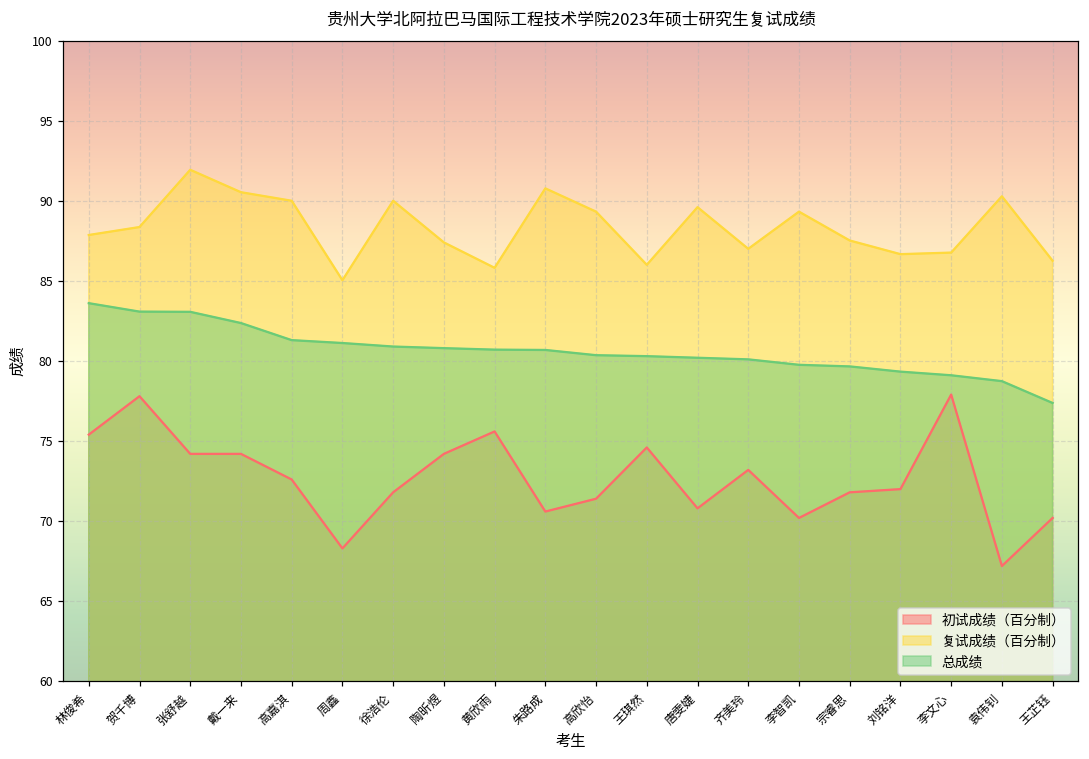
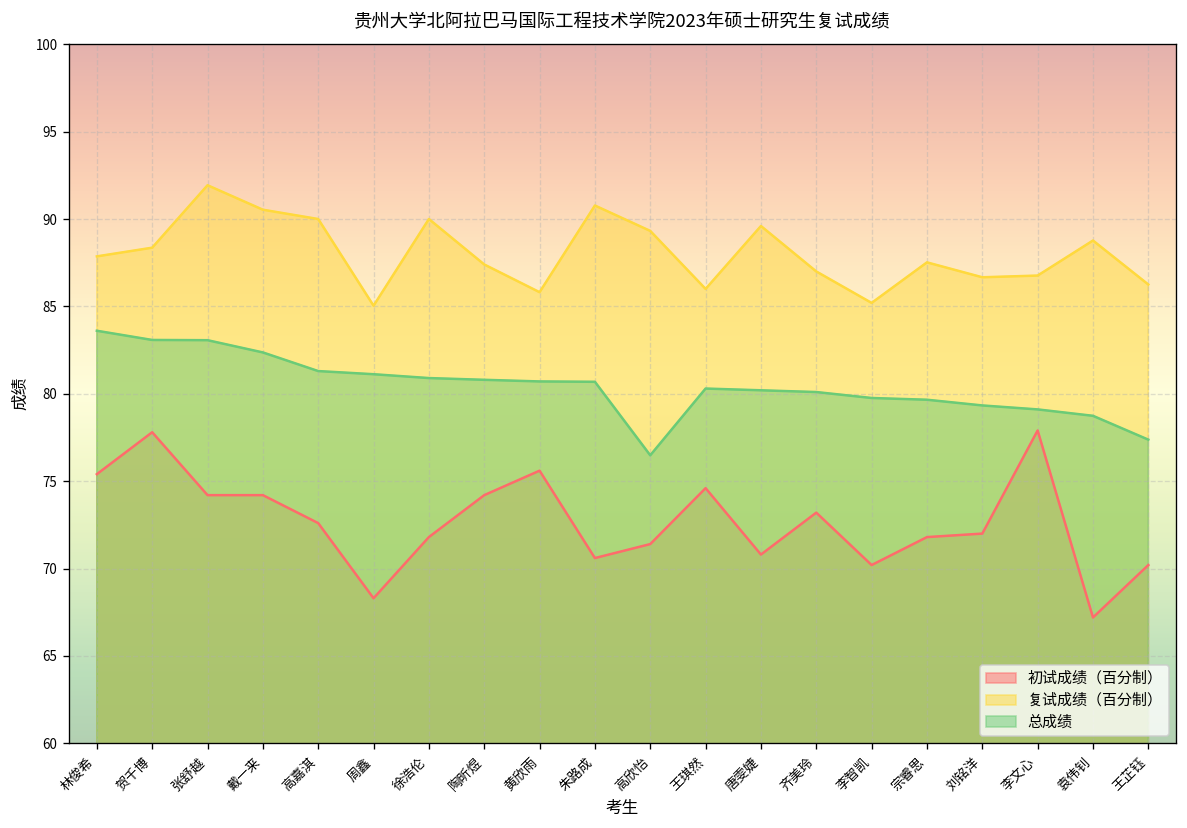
  {
    "初试成绩（百分制）": {
      "林俊希": 75.4,
      "贺千博": 77.8,
      "张舒越": 74.2,
      "戴一来": 74.2,
      "高嘉淇": 72.6,
      "周鑫": 68.3,
      "徐浩伦": 71.8,
      "陶昕煜": 74.2,
      "黄欣雨": 75.6,
      "朱路成": 70.6,
      "高欣怡": 71.4,
      "王琪然": 74.6,
      "唐雯婕": 70.8,
      "齐美玲": 73.2,
      "李智凯": 70.2,
      "宗睿思": 71.8,
      "刘铭洋": 72.0,
      "李文心": 77.9,
      "袁伟钊": 67.2,
      "王芷钰": 70.2
    },
    "复试成绩（百分制）": {
      "林俊希": 87.9,
      "贺千博": 88.4,
      "张舒越": 91.9,
      "戴一来": 90.5,
      "高嘉淇": 90.0,
      "周鑫": 85.0,
      "徐浩伦": 90.0,
      "陶昕煜": 87.4,
      "黄欣雨": 85.8,
      "朱路成": 90.8,
      "高欣怡": 89.3,
      "王琪然": 86.0,
      "唐雯婕": 89.6,
      "齐美玲": 87.0,
-     "李智凯": 89.3,
+     "李智凯": 85.2,
      "宗睿思": 87.5,
      "刘铭洋": 86.7,
      "李文心": 86.8,
-     "袁伟钊": 90.3,
+     "袁伟钊": 88.8,
      "王芷钰": 86.3
    },
    "总成绩": {
      "林俊希": 83.6,
      "贺千博": 83.1,
      "张舒越": 83.1,
      "戴一来": 82.4,
      "高嘉淇": 81.3,
      "周鑫": 81.1,
      "徐浩伦": 80.9,
      "陶昕煜": 80.8,
      "黄欣雨": 80.7,
      "朱路成": 80.7,
-     "高欣怡": 80.4,
+     "高欣怡": 76.5,
      "王琪然": 80.3,
      "唐雯婕": 80.2,
      "齐美玲": 80.1,
      "李智凯": 79.8,
      "宗睿思": 79.7,
      "刘铭洋": 79.3,
      "李文心": 79.1,
      "袁伟钊": 78.7,
      "王芷钰": 77.4
    }
  }
